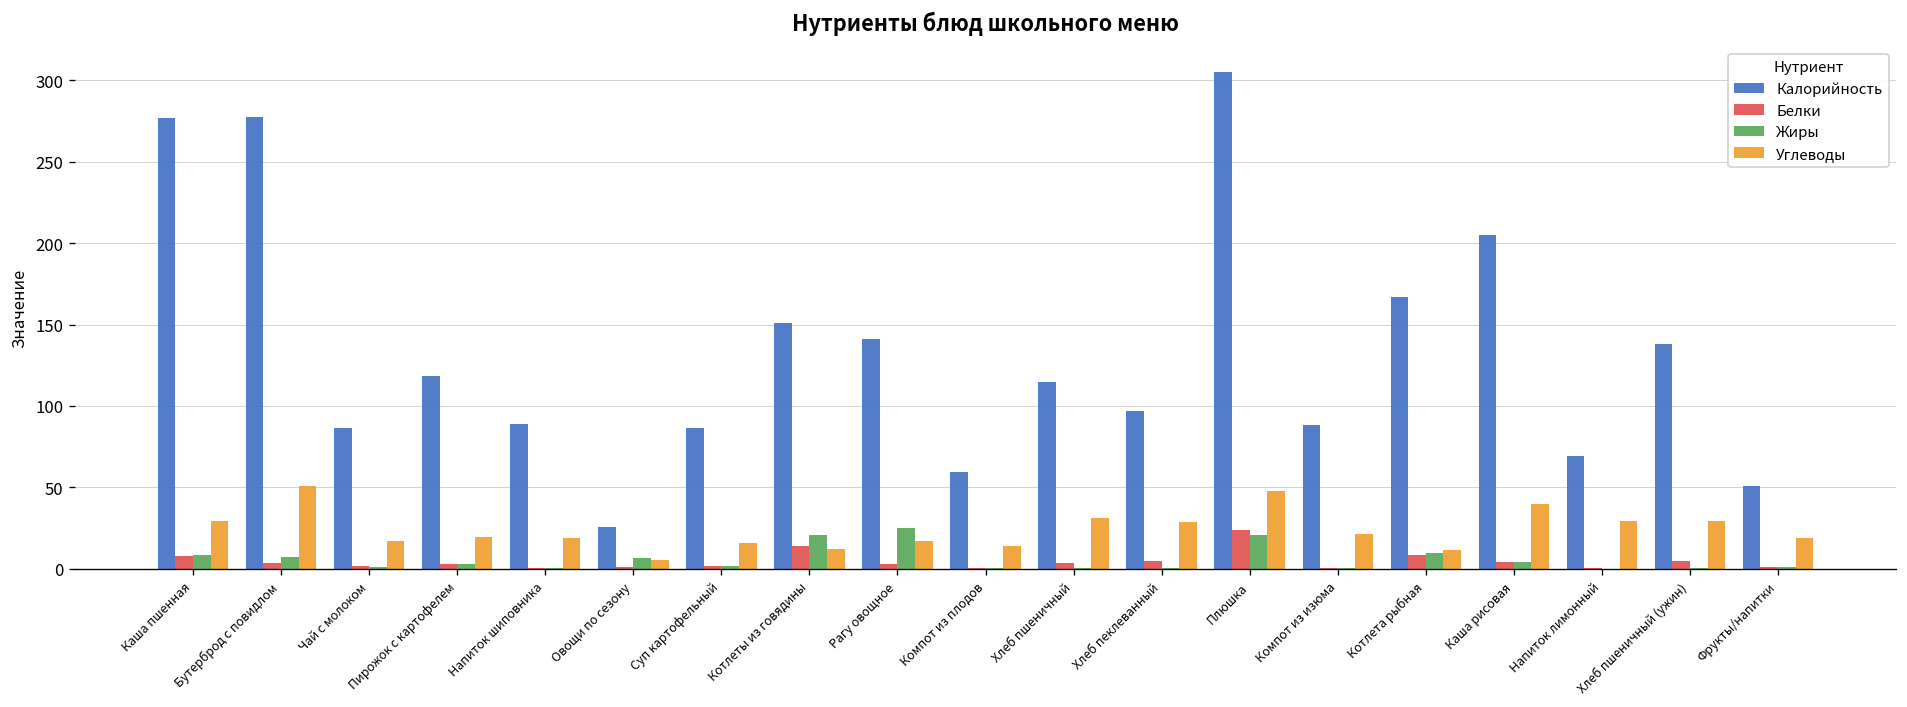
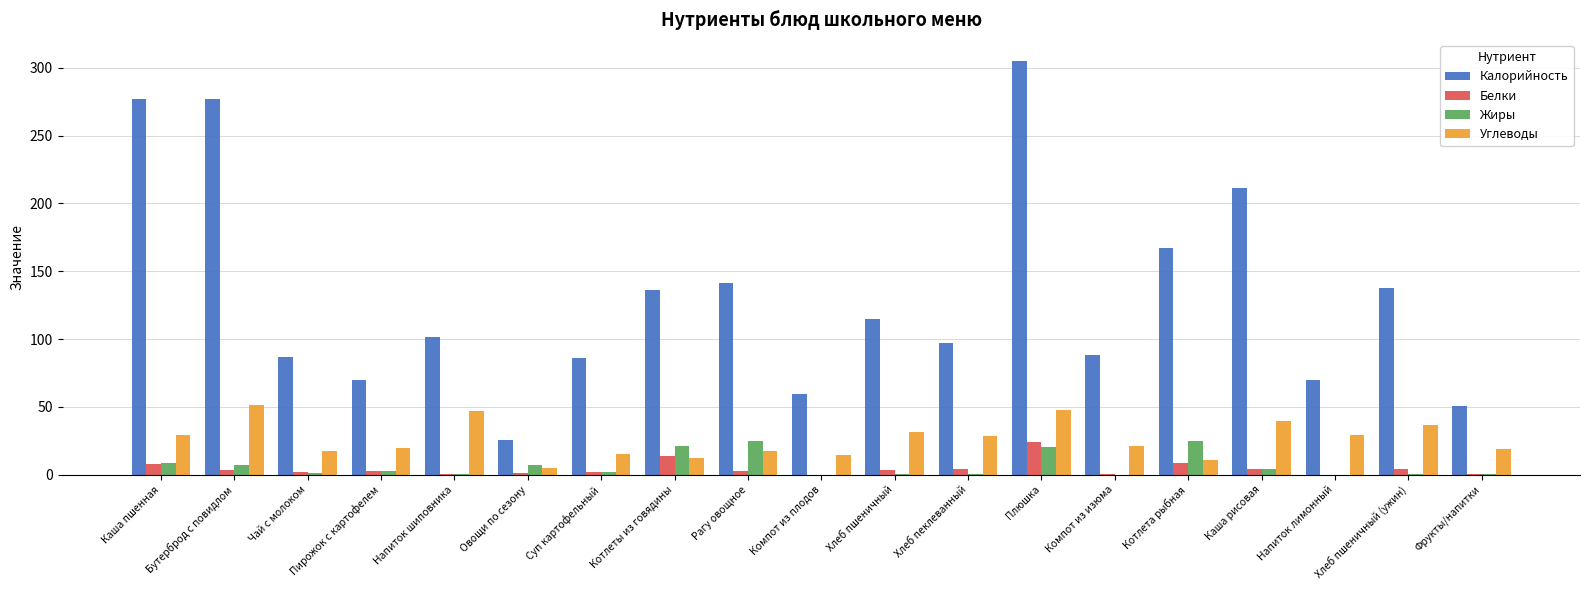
  {
    "Калорийность": {
      "Каша пшенная": 277,
      "Бутерброд с повидлом": 277,
      "Чай с молоком": 87,
-     "Пирожок с картофелем": 119,
-     "Напиток шиповника": 89,
+     "Пирожок с картофелем": 70,
+     "Напиток шиповника": 101,
      "Овощи по сезону": 26,
      "Суп картофельный": 86,
-     "Котлеты из говядины": 151,
+     "Котлеты из говядины": 136,
      "Рагу овощное": 141,
      "Компот из плодов": 59,
      "Хлеб пшеничный": 115,
      "Хлеб пеклеванный": 97,
      "Плюшка": 305,
      "Компот из изюма": 89,
      "Котлета рыбная": 167,
-     "Каша рисовая": 205,
+     "Каша рисовая": 211,
      "Напиток лимонный": 70,
      "Хлеб пшеничный (ужин)": 138,
      "Фрукты/напитки": 51
    },
    "Белки": {
      "Каша пшенная": 8,
      "Бутерброд с повидлом": 3,
      "Пирожок с картофелем": 3,
      "Суп картофельный": 2,
      "Котлеты из говядины": 14,
      "Рагу овощное": 3,
      "Хлеб пшеничный": 4,
      "Хлеб пеклеванный": 5,
      "Плюшка": 24,
      "Котлета рыбная": 8,
      "Каша рисовая": 4,
      "Хлеб пшеничный (ужин)": 5
    },
    "Жиры": {
      "Каша пшенная": 8,
      "Бутерброд с повидлом": 7,
      "Пирожок с картофелем": 3,
      "Овощи по сезону": 7,
      "Суп картофельный": 2,
      "Котлеты из говядины": 21,
      "Рагу овощное": 25,
      "Плюшка": 21,
-     "Котлета рыбная": 10,
+     "Котлета рыбная": 25,
      "Каша рисовая": 4,
      "Напиток лимонный": 0
    },
    "Углеводы": {
      "Каша пшенная": 30,
      "Бутерброд с повидлом": 51,
      "Чай с молоком": 17,
      "Пирожок с картофелем": 20,
-     "Напиток шиповника": 19,
+     "Напиток шиповника": 47,
      "Овощи по сезону": 5,
      "Суп картофельный": 16,
      "Котлеты из говядины": 12,
      "Рагу овощное": 17,
      "Компот из плодов": 14,
      "Хлеб пшеничный": 31,
      "Хлеб пеклеванный": 29,
      "Плюшка": 48,
      "Компот из изюма": 22,
      "Котлета рыбная": 11,
      "Каша рисовая": 40,
      "Напиток лимонный": 30,
-     "Хлеб пшеничный (ужин)": 29,
+     "Хлеб пшеничный (ужин)": 37,
      "Фрукты/напитки": 19
    }
  }
